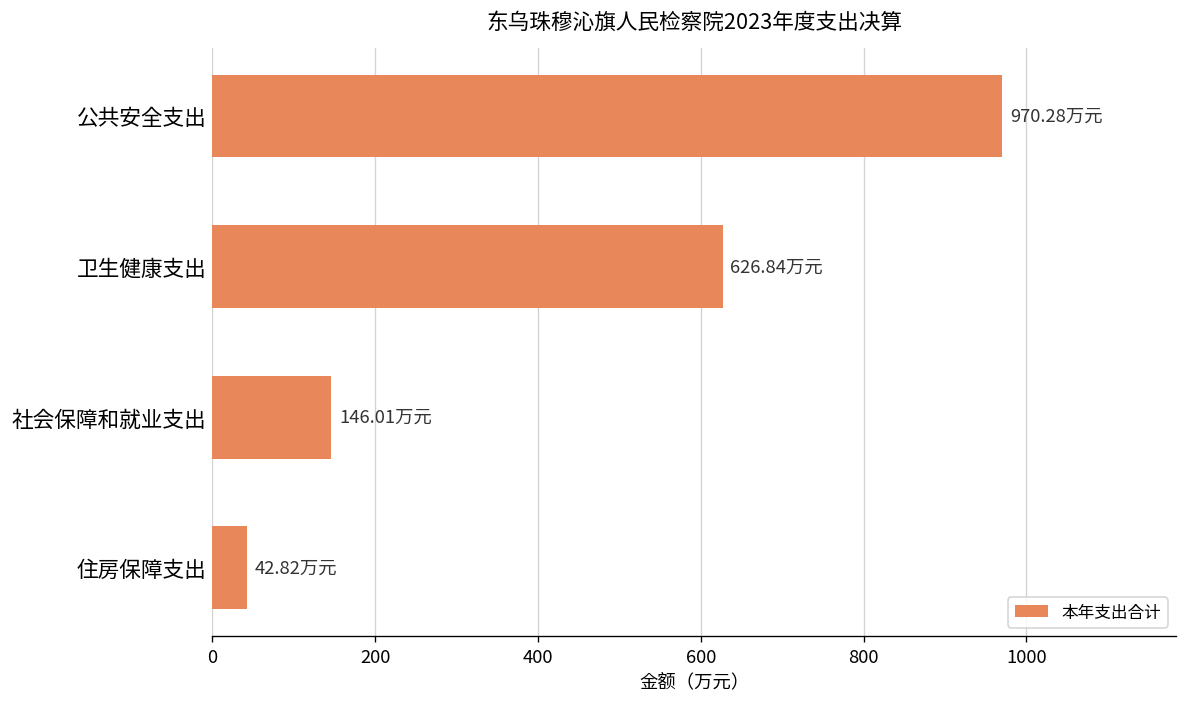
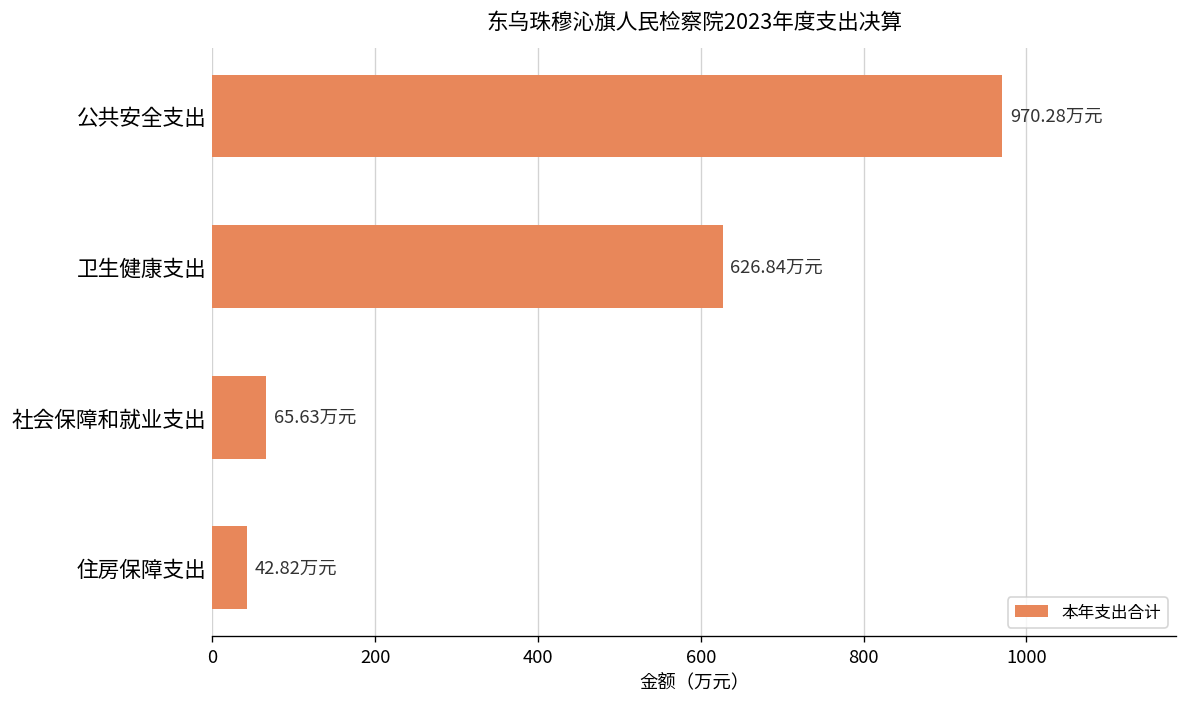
  {
    "公共安全支出": 970.28,
    "卫生健康支出": 626.84,
-   "社会保障和就业支出": 146.01,
+   "社会保障和就业支出": 65.63,
    "住房保障支出": 42.82
  }
